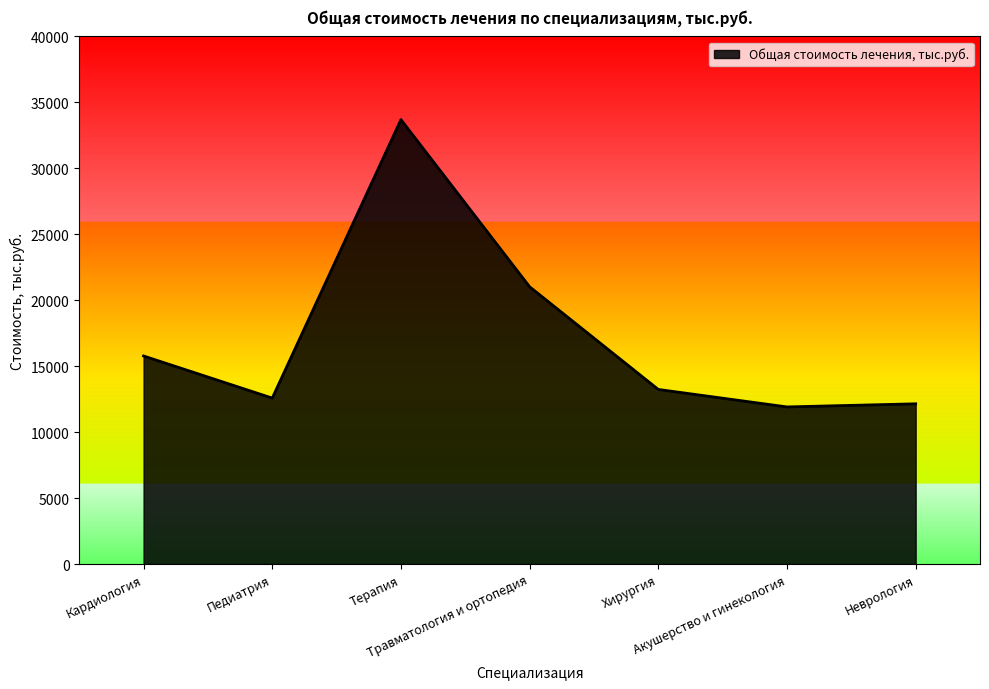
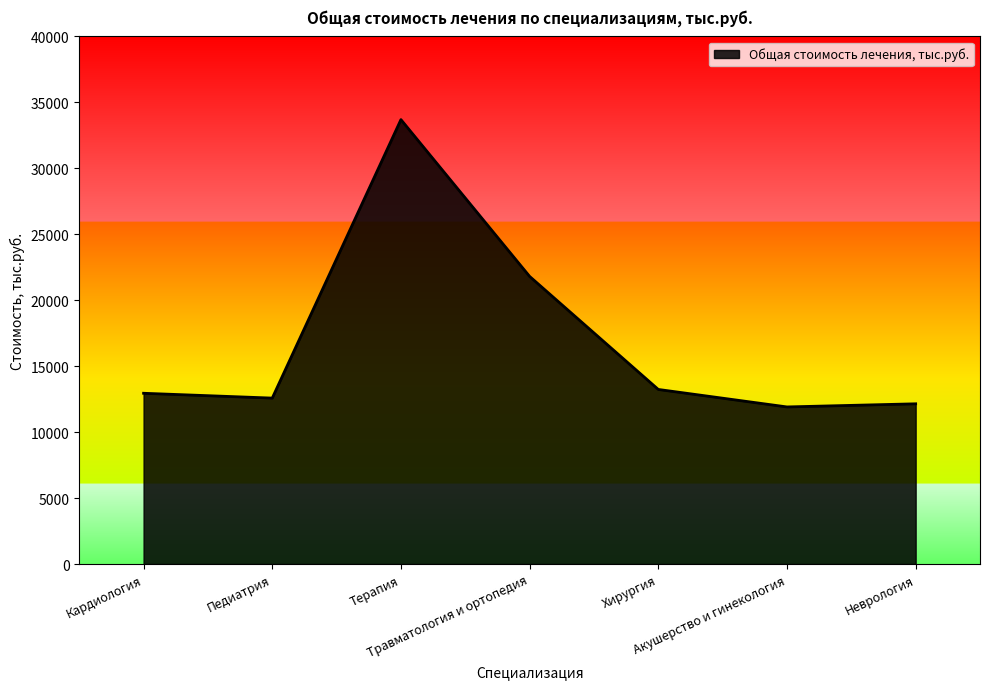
  {
-   "Кардиология": 15800,
+   "Кардиология": 12900,
    "Педиатрия": 12600,
    "Терапия": 33700,
-   "Травматология и ортопедия": 21000,
+   "Травматология и ортопедия": 21800,
    "Хирургия": 13200,
    "Акушерство и гинекология": 11900,
    "Неврология": 12100
  }
